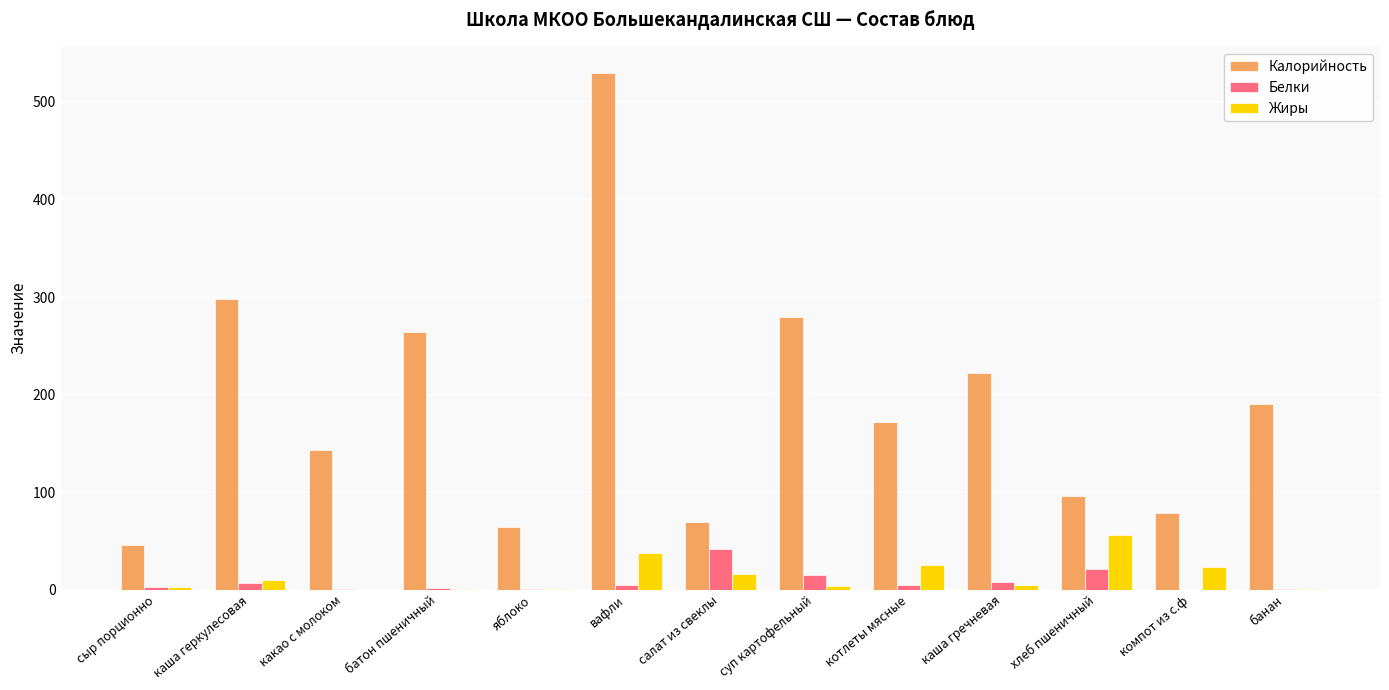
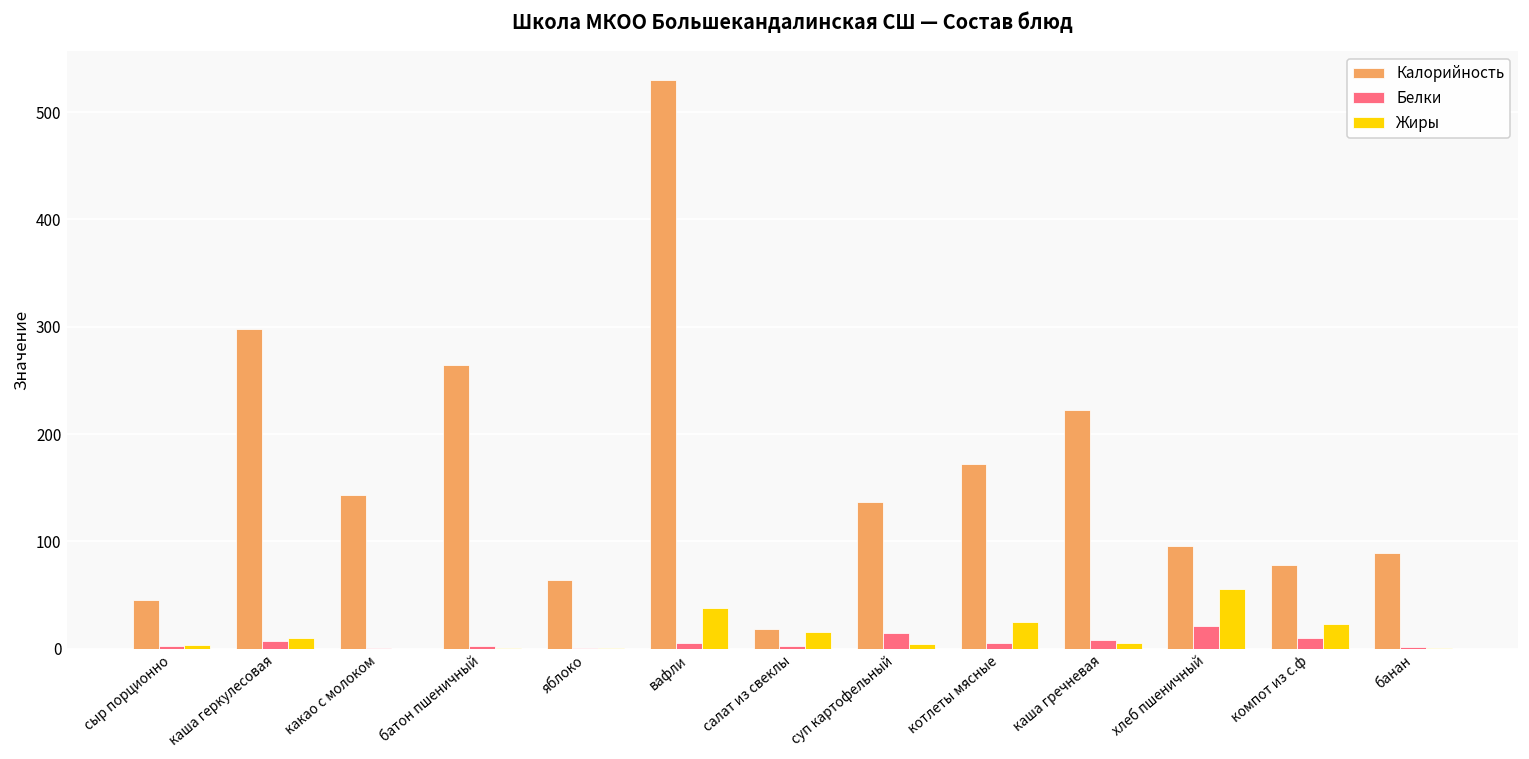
  {
    "Калорийность": {
      "сыр порционно": 50,
      "каша геркулесовая": 300,
      "какао с молоком": 140,
      "батон пшеничный": 260,
      "яблоко": 60,
      "вафли": 530,
-     "салат из свеклы": 70,
-     "суп картофельный": 280,
+     "салат из свеклы": 20,
+     "суп картофельный": 140,
      "котлеты мясные": 170,
      "каша гречневая": 220,
      "хлеб пшеничный": 100,
      "компот из с.ф": 80,
-     "банан": 190
+     "банан": 90
    },
    "Белки": {
      "каша геркулесовая": 10,
      "вафли": 10,
-     "салат из свеклы": 40,
+     "салат из свеклы": 0,
      "суп картофельный": 20,
      "котлеты мясные": 0,
      "каша гречневая": 10,
      "хлеб пшеничный": 20,
-     "компот из с.ф": 0
+     "компот из с.ф": 10
    },
    "Жиры": {
      "сыр порционно": 0,
      "каша геркулесовая": 10,
      "вафли": 40,
      "салат из свеклы": 20,
      "суп картофельный": 0,
      "котлеты мясные": 30,
      "каша гречневая": 10,
      "хлеб пшеничный": 60,
      "компот из с.ф": 20
    }
  }
